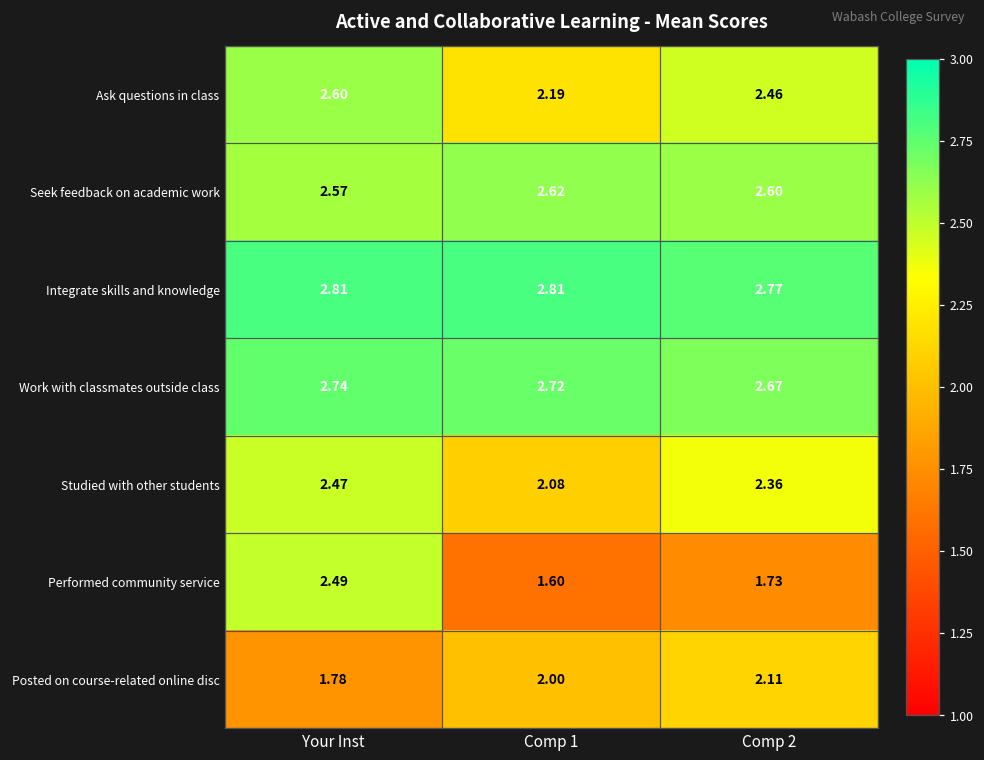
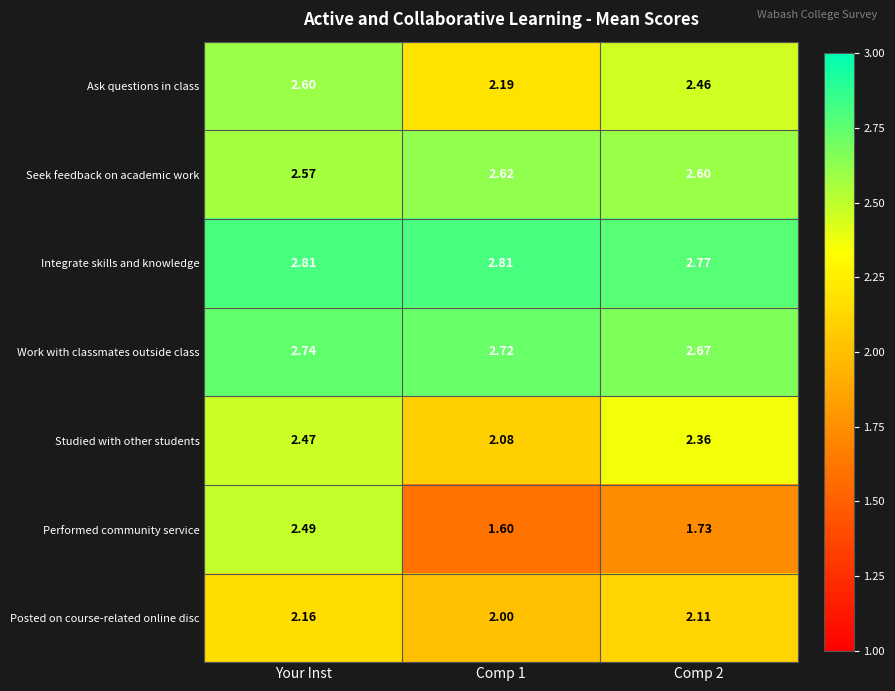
  {
    "Ask questions in class": {
      "Your Inst": 2.60,
      "Comp 1": 2.19,
      "Comp 2": 2.46
    },
    "Seek feedback on academic work": {
      "Your Inst": 2.57,
      "Comp 1": 2.62,
      "Comp 2": 2.60
    },
    "Integrate skills and knowledge": {
      "Your Inst": 2.81,
      "Comp 1": 2.81,
      "Comp 2": 2.77
    },
    "Work with classmates outside class": {
      "Your Inst": 2.74,
      "Comp 1": 2.72,
      "Comp 2": 2.67
    },
    "Studied with other students": {
      "Your Inst": 2.47,
      "Comp 1": 2.08,
      "Comp 2": 2.36
    },
    "Performed community service": {
      "Your Inst": 2.49,
      "Comp 1": 1.60,
      "Comp 2": 1.73
    },
    "Posted on course-related online disc": {
-     "Your Inst": 1.78,
+     "Your Inst": 2.16,
      "Comp 1": 2.00,
      "Comp 2": 2.11
    }
  }
